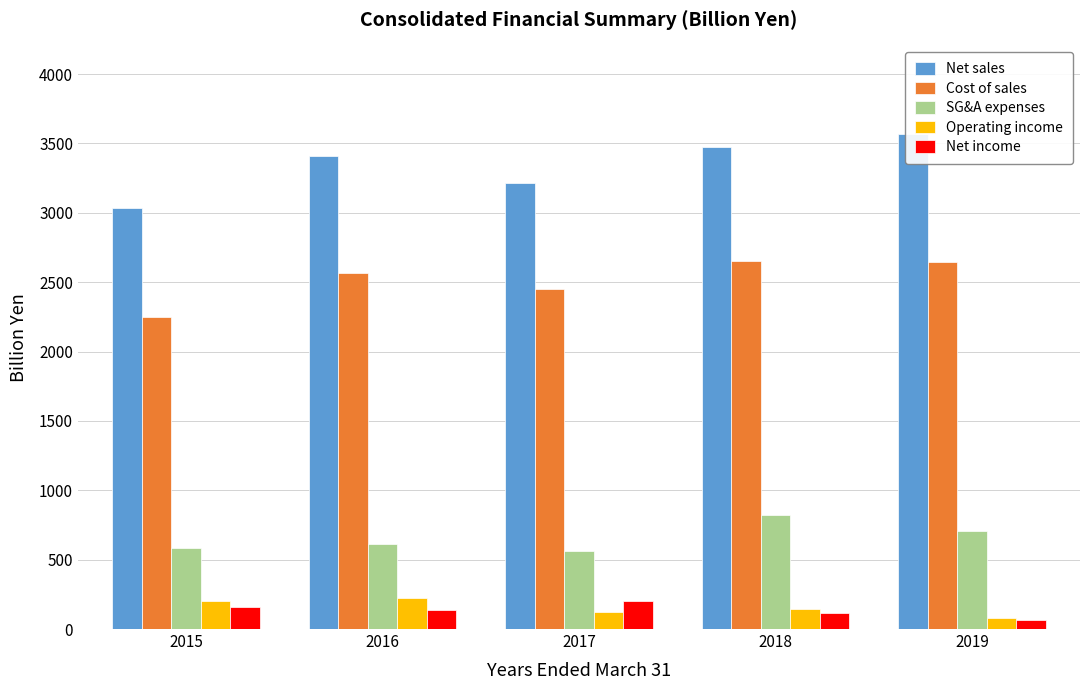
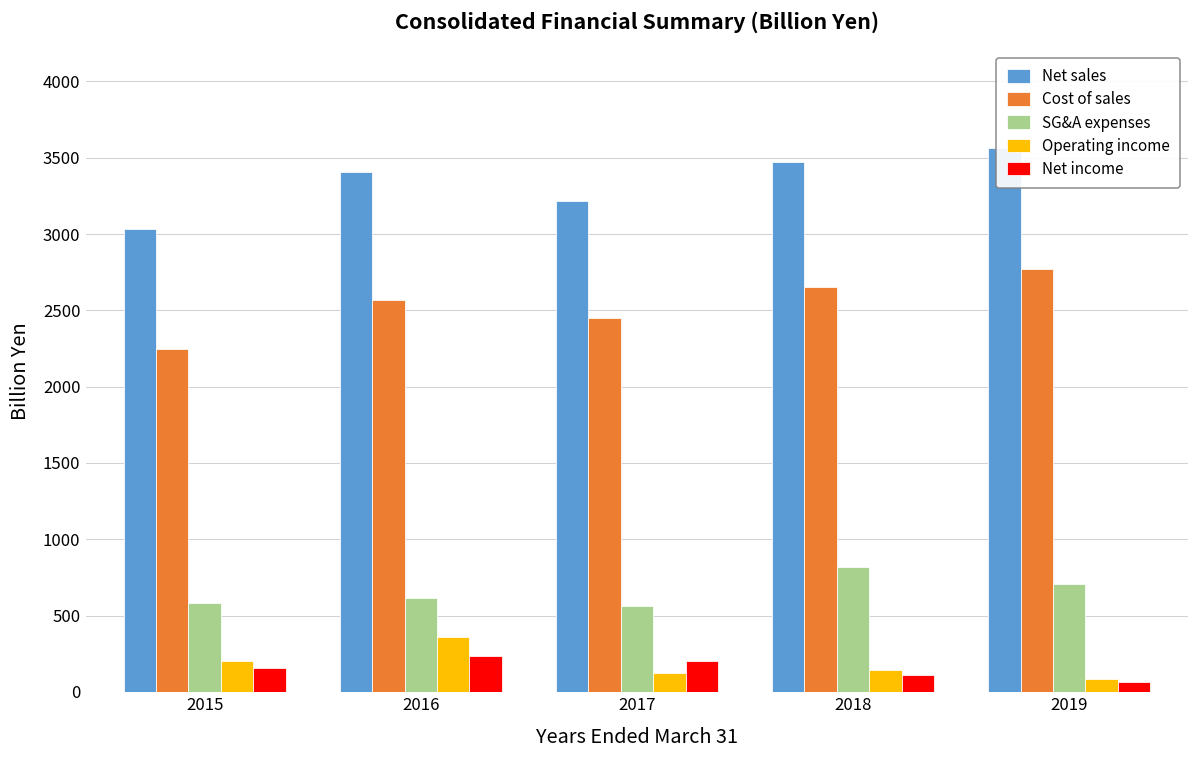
  {
    "Net sales": {
      "2015": 3030,
      "2016": 3410,
      "2017": 3210,
      "2018": 3470
    },
    "Cost of sales": {
      "2015": 2250,
      "2016": 2570,
      "2017": 2450,
      "2018": 2650,
-     "2019": 2650
+     "2019": 2770
    },
    "SG&A expenses": {
      "2015": 580,
      "2016": 610,
      "2017": 560,
      "2018": 820,
      "2019": 710
    },
    "Operating income": {
      "2015": 200,
-     "2016": 230,
+     "2016": 360,
      "2017": 130,
      "2018": 150,
      "2019": 80
    },
    "Net income": {
      "2015": 160,
-     "2016": 130,
+     "2016": 240,
      "2017": 200,
      "2018": 110,
      "2019": 60
    }
  }
